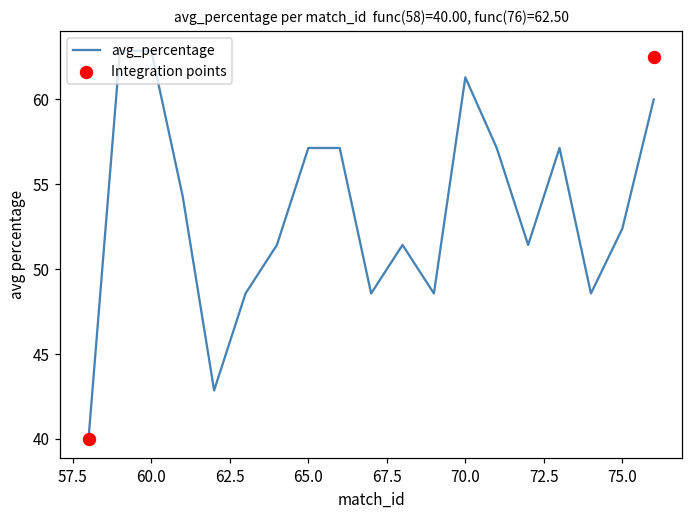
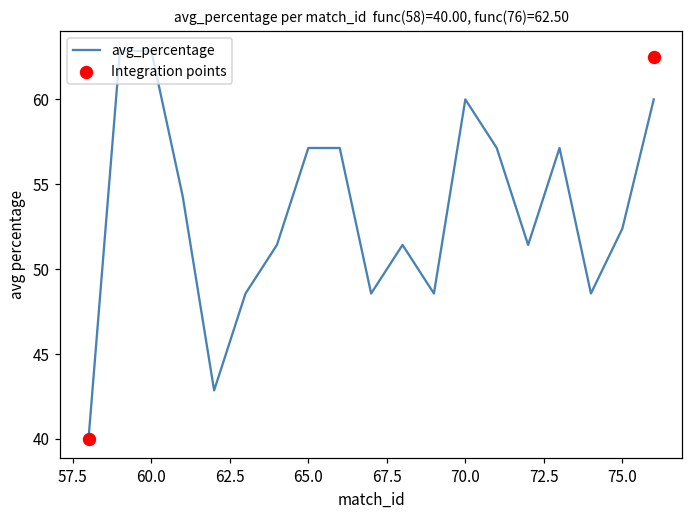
  {
    "avg_percentage": {
      "65.0": 57.1,
-     "70.0": 61.3,
+     "70.0": 60.0,
      "75.0": 52.4
    }
  }
